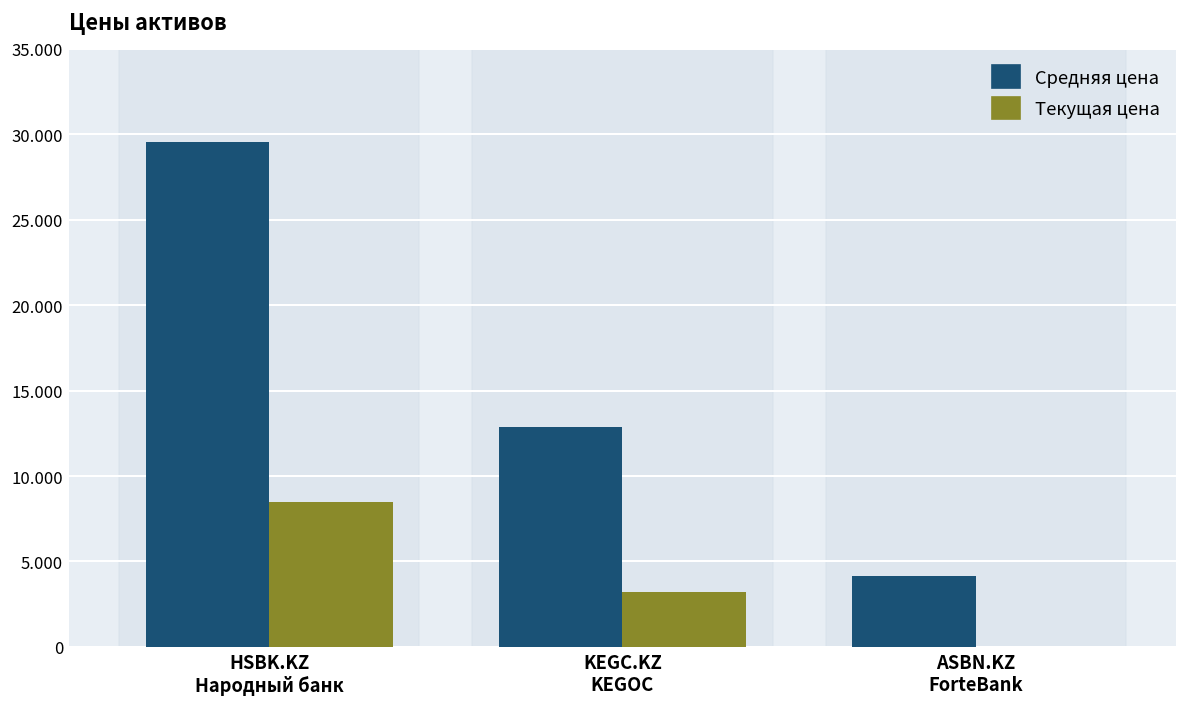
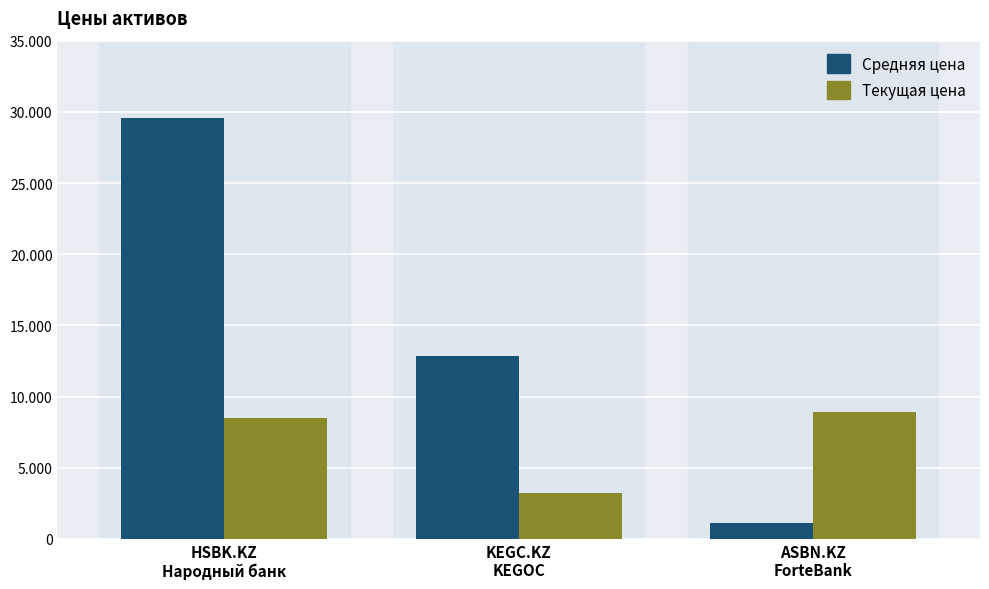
  {
    "Средняя цена": {
      "HSBK.KZ Народный банк": 29.6,
      "KEGC.KZ KEGOC": 12.8,
-     "ASBN.KZ ForteBank": 4.2
+     "ASBN.KZ ForteBank": 1.1
    },
    "Текущая цена": {
      "HSBK.KZ Народный банк": 8.5,
      "KEGC.KZ KEGOC": 3.2,
-     "ASBN.KZ ForteBank": 0.0
+     "ASBN.KZ ForteBank": 8.9
    }
  }
